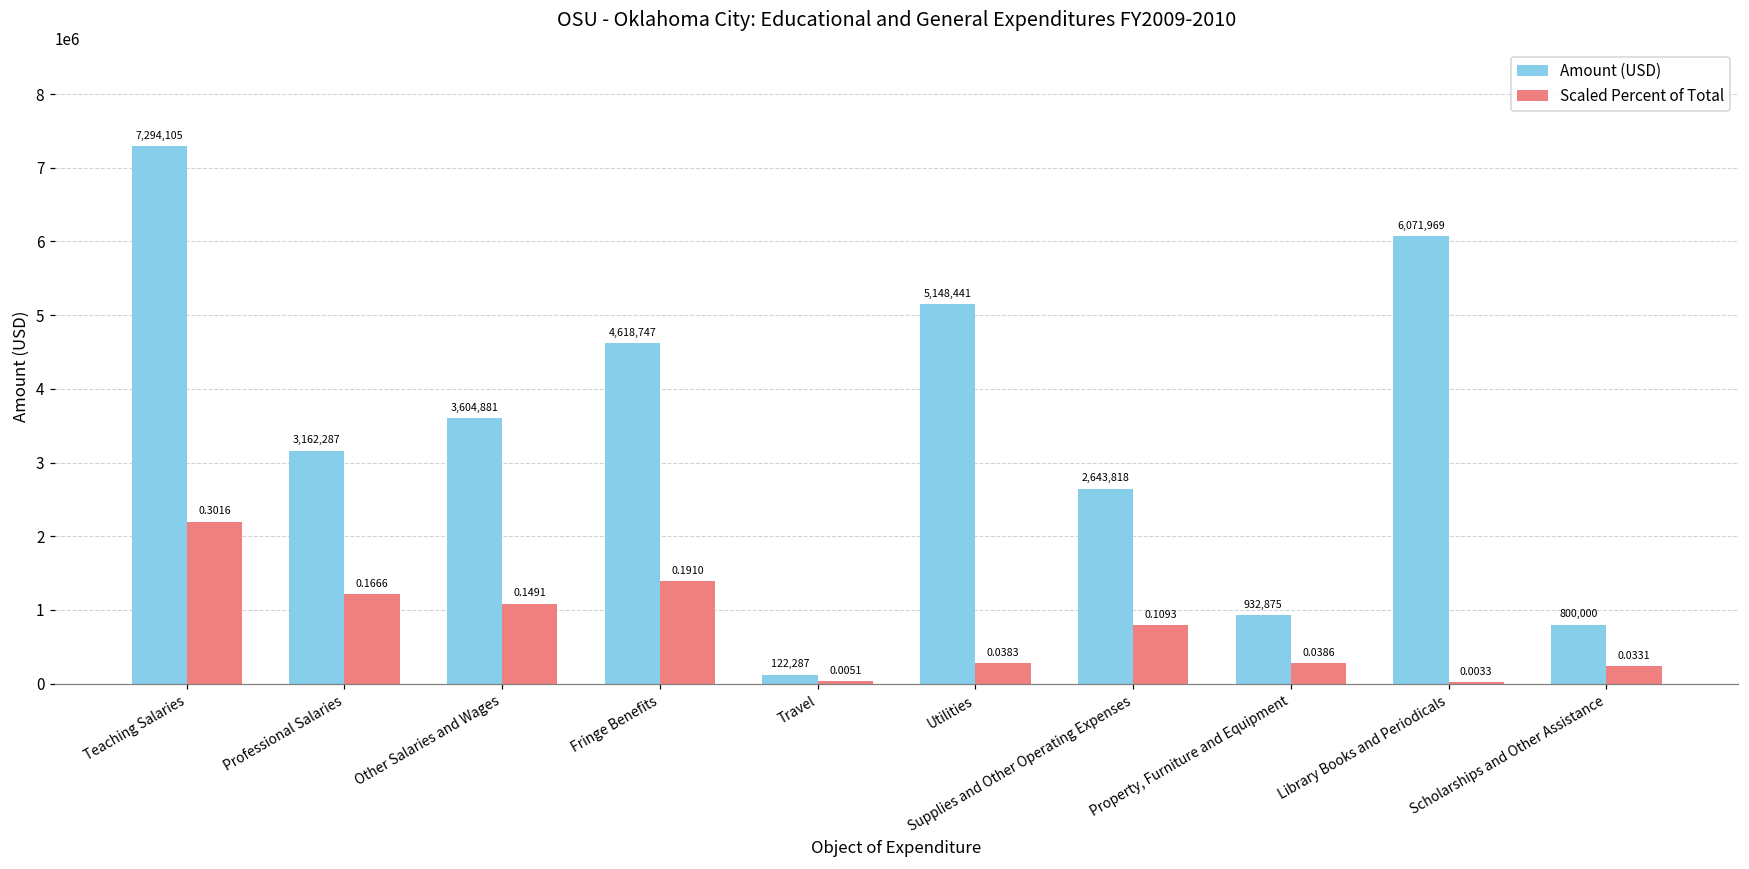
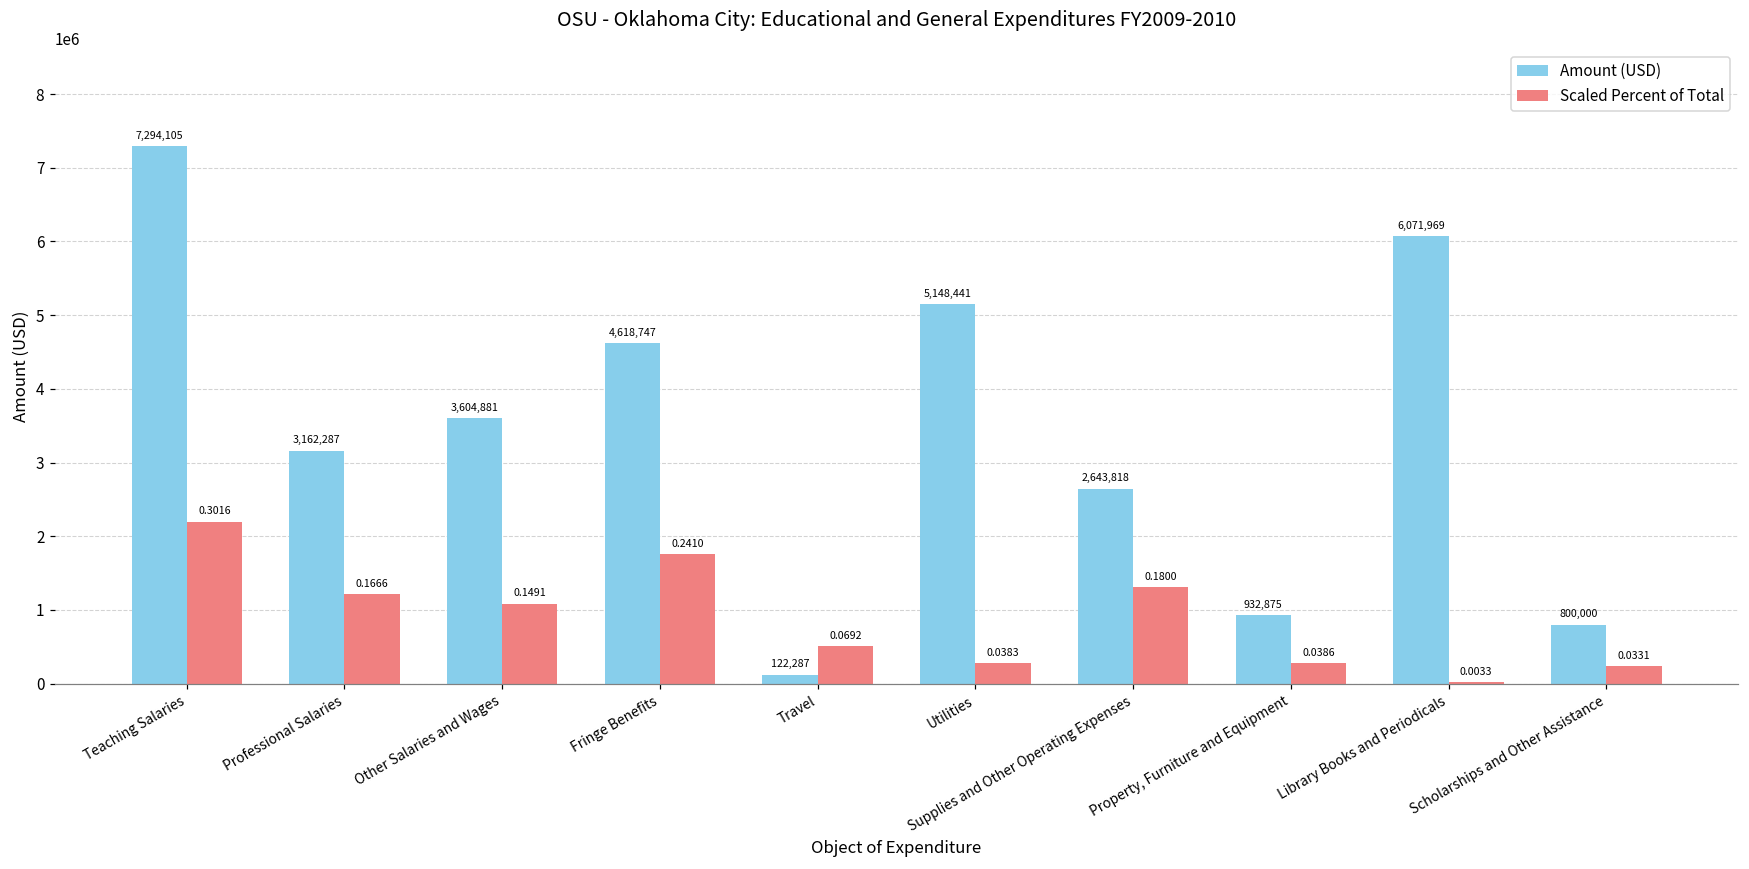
  {
    "Amount (USD)": {
      "Teaching Salaries": "7,294,105",
      "Professional Salaries": "3,162,287",
      "Other Salaries and Wages": "3,604,881",
      "Fringe Benefits": "4,618,747",
      "Travel": "122,287",
      "Utilities": "5,148,441",
      "Supplies and Other Operating Expenses": "2,643,818",
      "Property, Furniture and Equipment": "932,875",
      "Library Books and Periodicals": "6,071,969",
      "Scholarships and Other Assistance": "800,000"
    },
    "Scaled Percent of Total": {
-     "Fringe Benefits": "0.1910",
-     "Travel": "0.0051",
-     "Supplies and Other Operating Expenses": "0.1093"
+     "Fringe Benefits": "0.2410",
+     "Travel": "0.0692",
+     "Supplies and Other Operating Expenses": "0.1800"
    }
  }
